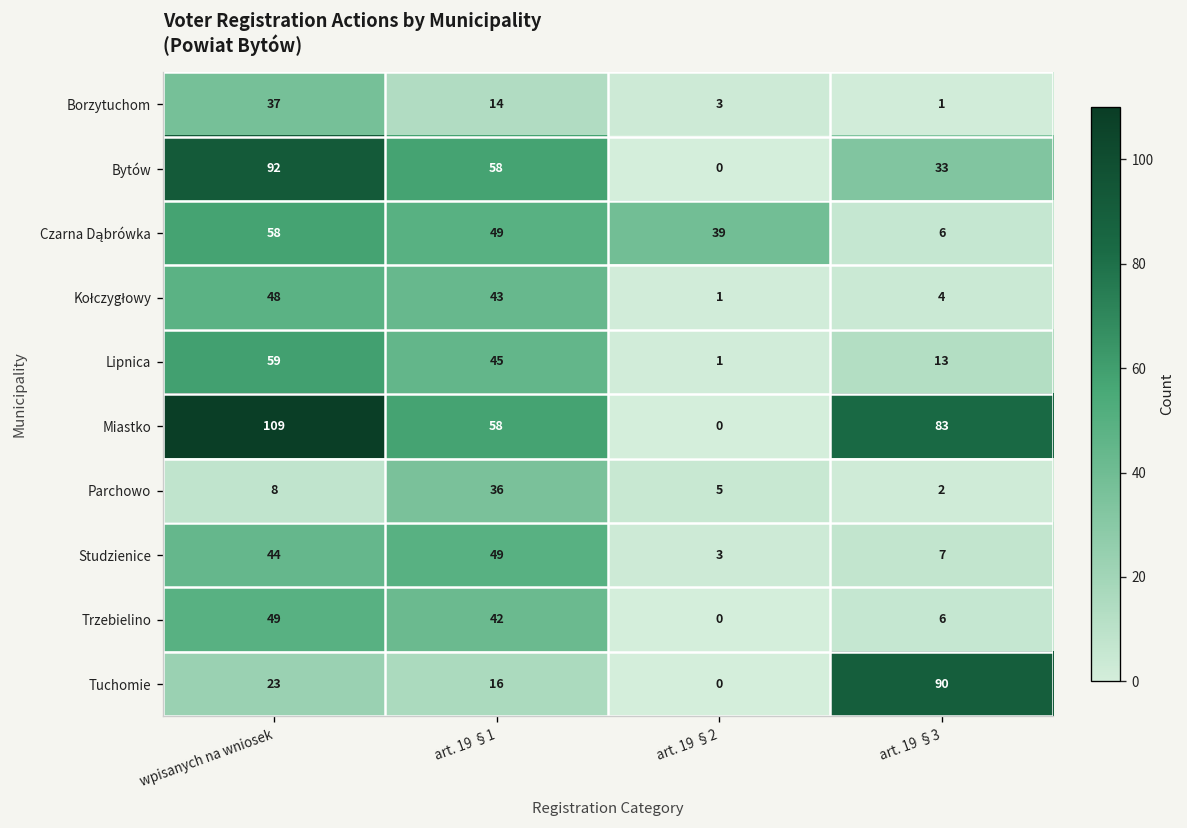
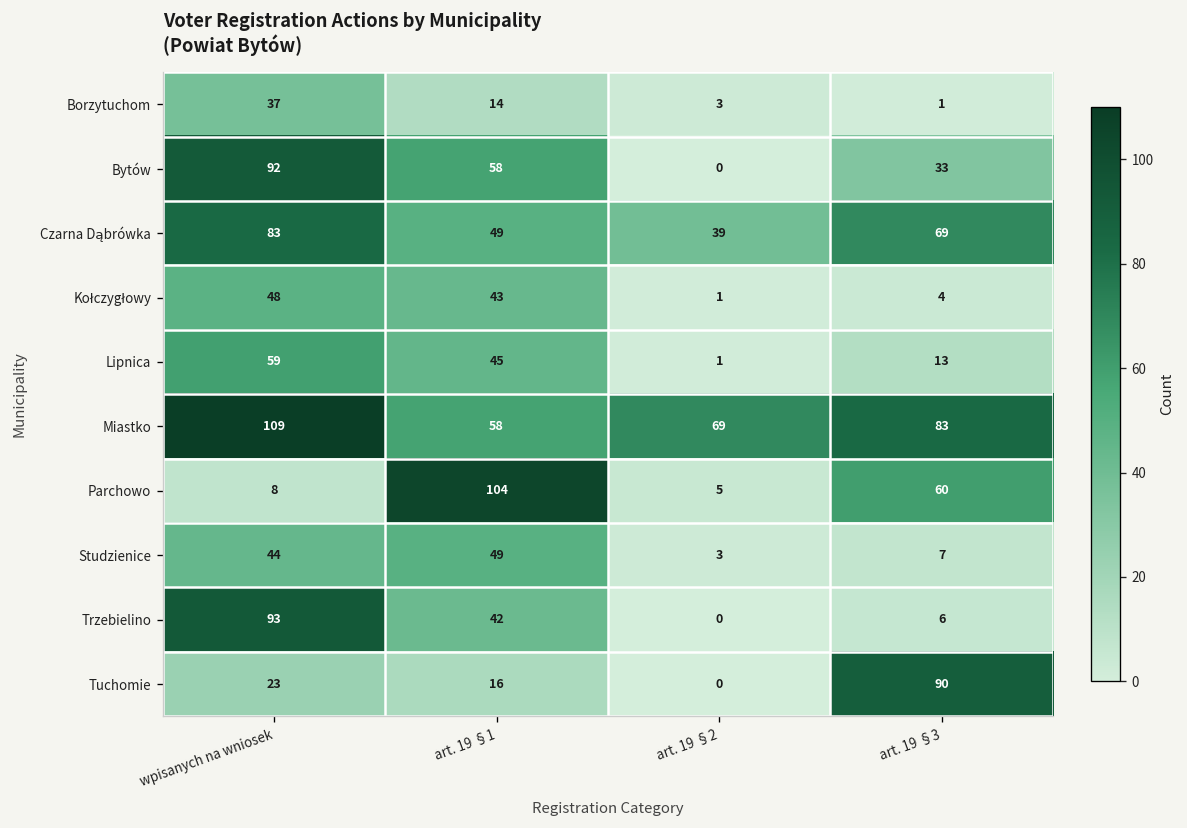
  {
    "Borzytuchom": {
      "wpisanych na wniosek": 37,
      "art. 19 §1": 14,
      "art. 19 §2": 3,
      "art. 19 §3": 1
    },
    "Bytów": {
      "wpisanych na wniosek": 92,
      "art. 19 §1": 58,
      "art. 19 §2": 0,
      "art. 19 §3": 33
    },
    "Czarna Dąbrówka": {
-     "wpisanych na wniosek": 58,
+     "wpisanych na wniosek": 83,
      "art. 19 §1": 49,
      "art. 19 §2": 39,
-     "art. 19 §3": 6
+     "art. 19 §3": 69
    },
    "Kołczygłowy": {
      "wpisanych na wniosek": 48,
      "art. 19 §1": 43,
      "art. 19 §2": 1,
      "art. 19 §3": 4
    },
    "Lipnica": {
      "wpisanych na wniosek": 59,
      "art. 19 §1": 45,
      "art. 19 §2": 1,
      "art. 19 §3": 13
    },
    "Miastko": {
      "wpisanych na wniosek": 109,
      "art. 19 §1": 58,
-     "art. 19 §2": 0,
+     "art. 19 §2": 69,
      "art. 19 §3": 83
    },
    "Parchowo": {
      "wpisanych na wniosek": 8,
-     "art. 19 §1": 36,
+     "art. 19 §1": 104,
      "art. 19 §2": 5,
-     "art. 19 §3": 2
+     "art. 19 §3": 60
    },
    "Studzienice": {
      "wpisanych na wniosek": 44,
      "art. 19 §1": 49,
      "art. 19 §2": 3,
      "art. 19 §3": 7
    },
    "Trzebielino": {
-     "wpisanych na wniosek": 49,
+     "wpisanych na wniosek": 93,
      "art. 19 §1": 42,
      "art. 19 §2": 0,
      "art. 19 §3": 6
    },
    "Tuchomie": {
      "wpisanych na wniosek": 23,
      "art. 19 §1": 16,
      "art. 19 §2": 0,
      "art. 19 §3": 90
    }
  }
